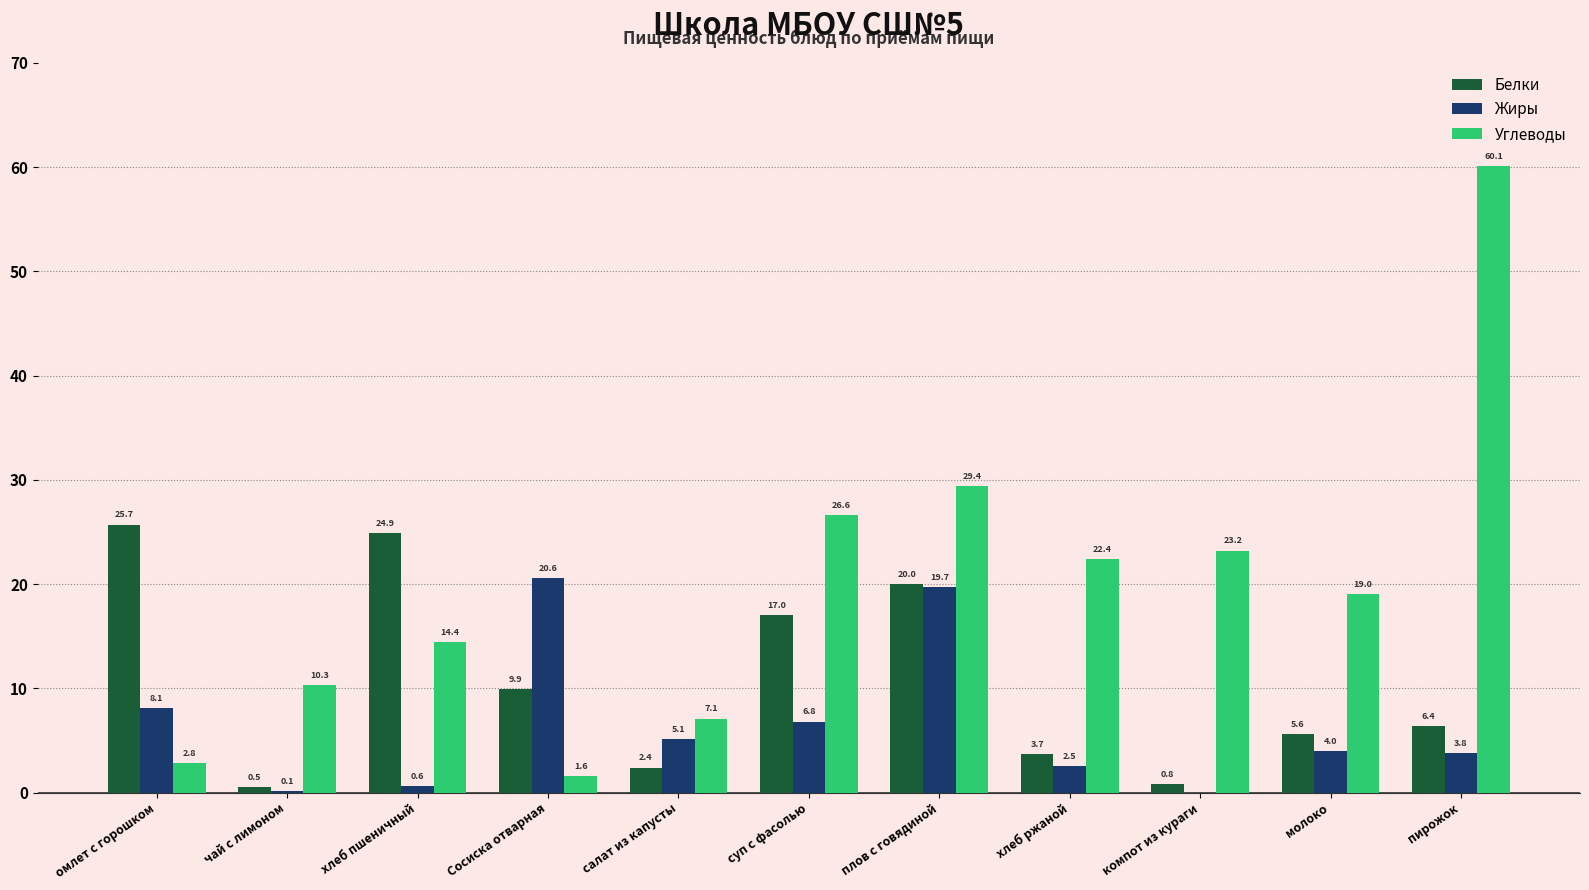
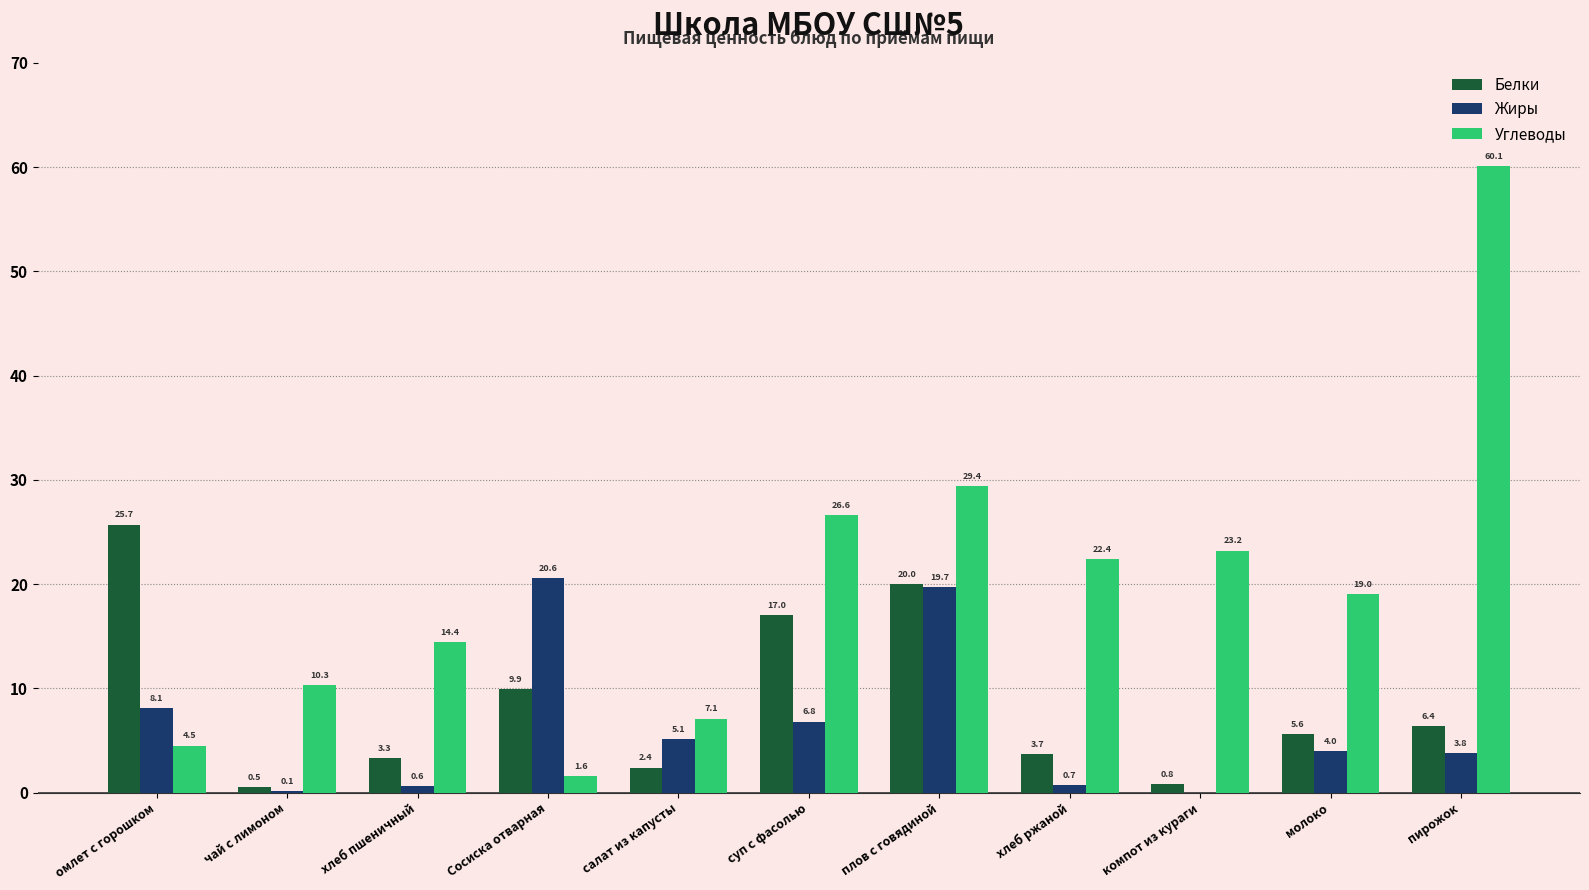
  {
    "Белки": {
      "омлет с горошком": 25.7,
      "чай с лимоном": 0.5,
-     "хлеб пшеничный": 24.9,
+     "хлеб пшеничный": 3.3,
      "Сосиска отварная": 9.9,
      "салат из капусты": 2.4,
      "суп с фасолью": 17.0,
      "плов с говядиной": 20.0,
      "хлеб ржаной": 3.7,
      "компот из кураги": 0.8,
      "молоко": 5.6,
      "пирожок": 6.4
    },
    "Жиры": {
      "омлет с горошком": 8.1,
      "чай с лимоном": 0.1,
      "хлеб пшеничный": 0.6,
      "Сосиска отварная": 20.6,
      "салат из капусты": 5.1,
      "суп с фасолью": 6.8,
      "плов с говядиной": 19.7,
-     "хлеб ржаной": 2.5,
+     "хлеб ржаной": 0.7,
      "молоко": 4.0,
      "пирожок": 3.8
    },
    "Углеводы": {
-     "омлет с горошком": 2.8,
+     "омлет с горошком": 4.5,
      "чай с лимоном": 10.3,
      "хлеб пшеничный": 14.4,
      "Сосиска отварная": 1.6,
      "салат из капусты": 7.1,
      "суп с фасолью": 26.6,
      "плов с говядиной": 29.4,
      "хлеб ржаной": 22.4,
      "компот из кураги": 23.2,
      "молоко": 19.0,
      "пирожок": 60.1
    }
  }
